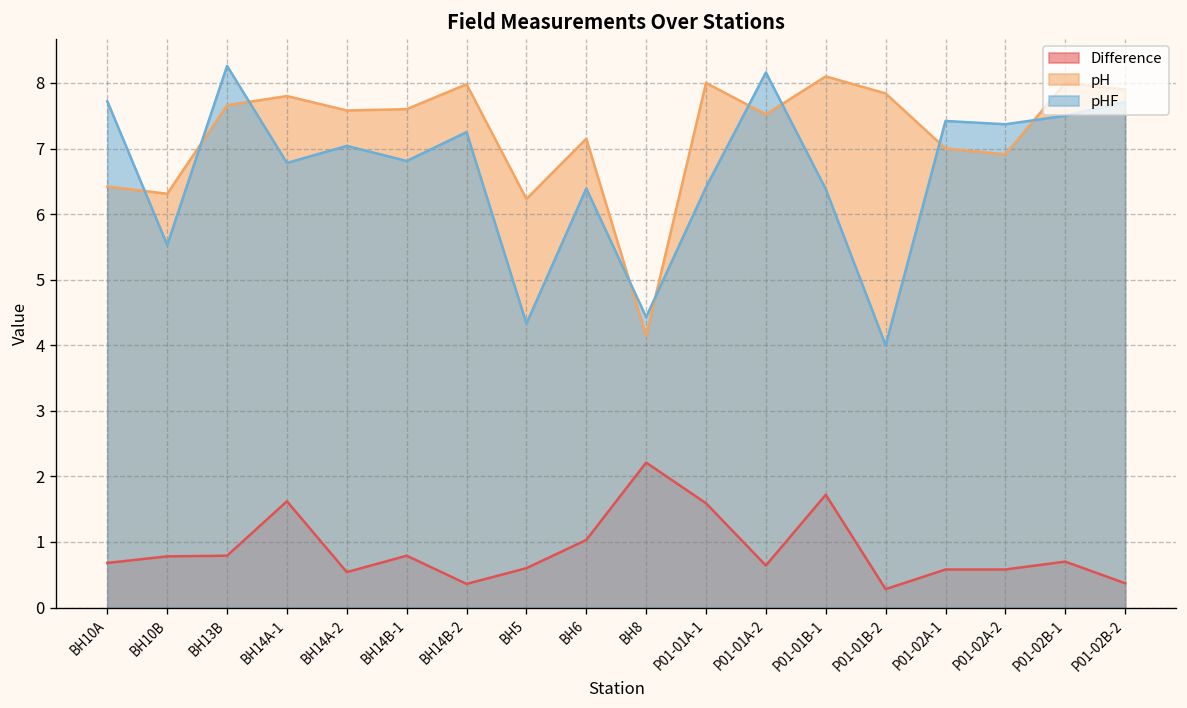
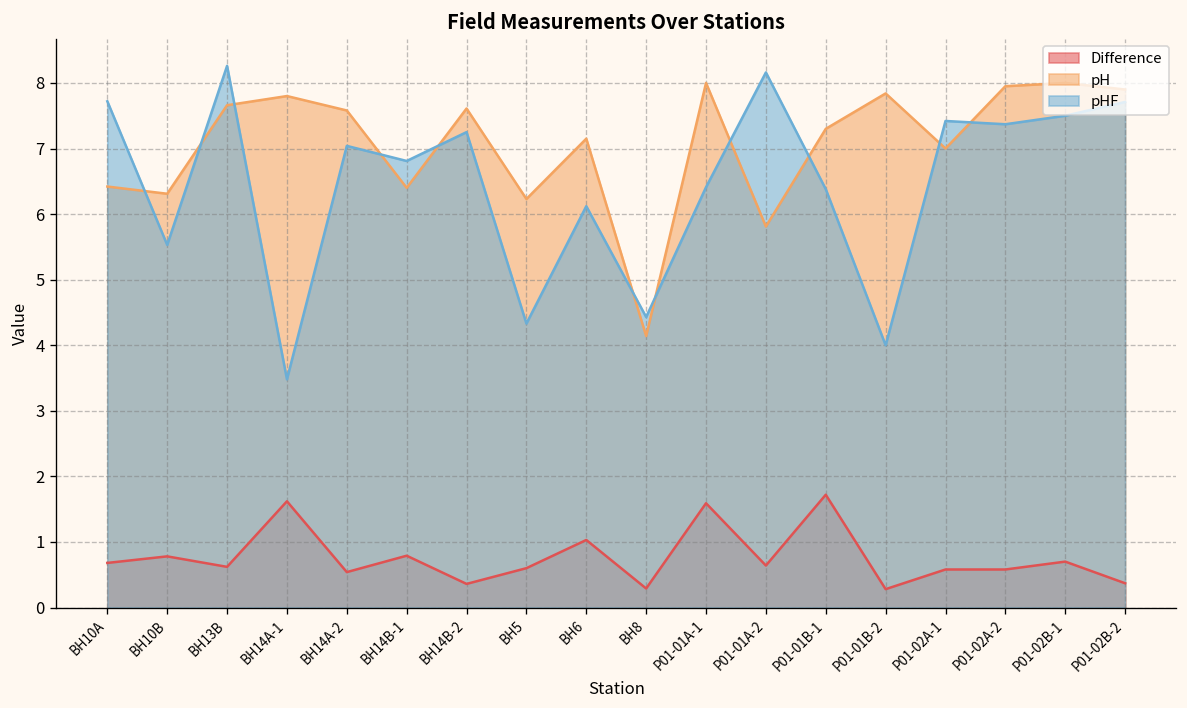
  {
    "Difference": {
      "BH10A": 0.7,
      "BH10B": 0.8,
-     "BH13B": 0.8,
+     "BH13B": 0.6,
      "BH14A-1": 1.6,
      "BH14A-2": 0.5,
      "BH14B-1": 0.8,
      "BH14B-2": 0.4,
      "BH5": 0.6,
      "BH6": 1.0,
-     "BH8": 2.2,
+     "BH8": 0.3,
      "P01-01A-1": 1.6,
      "P01-01A-2": 0.6,
      "P01-01B-1": 1.7,
      "P01-01B-2": 0.3,
      "P01-02A-1": 0.6,
      "P01-02A-2": 0.6,
      "P01-02B-1": 0.7,
      "P01-02B-2": 0.4
    },
    "pH": {
      "BH10A": 6.4,
      "BH10B": 6.3,
      "BH13B": 7.7,
      "BH14A-1": 7.8,
      "BH14A-2": 7.6,
-     "BH14B-1": 7.6,
-     "BH14B-2": 8.0,
+     "BH14B-1": 6.4,
+     "BH14B-2": 7.6,
      "BH5": 6.2,
      "BH6": 7.2,
      "BH8": 4.1,
      "P01-01A-1": 8.0,
-     "P01-01A-2": 7.5,
-     "P01-01B-1": 8.1,
+     "P01-01A-2": 5.8,
+     "P01-01B-1": 7.3,
      "P01-01B-2": 7.8,
      "P01-02A-1": 7.0,
-     "P01-02A-2": 6.9
+     "P01-02A-2": 8.0
    },
    "pHF": {
      "BH10A": 7.7,
      "BH10B": 5.5,
      "BH13B": 8.3,
-     "BH14A-1": 6.8,
+     "BH14A-1": 3.5,
      "BH14A-2": 7.0,
      "BH14B-1": 6.8,
      "BH14B-2": 7.3,
      "BH5": 4.3,
-     "BH6": 6.4,
+     "BH6": 6.1,
      "BH8": 4.4,
      "P01-01A-1": 6.4,
      "P01-01A-2": 8.2,
      "P01-01B-1": 6.4,
      "P01-01B-2": 4.0,
      "P01-02A-1": 7.4,
      "P01-02A-2": 7.4
    }
  }
